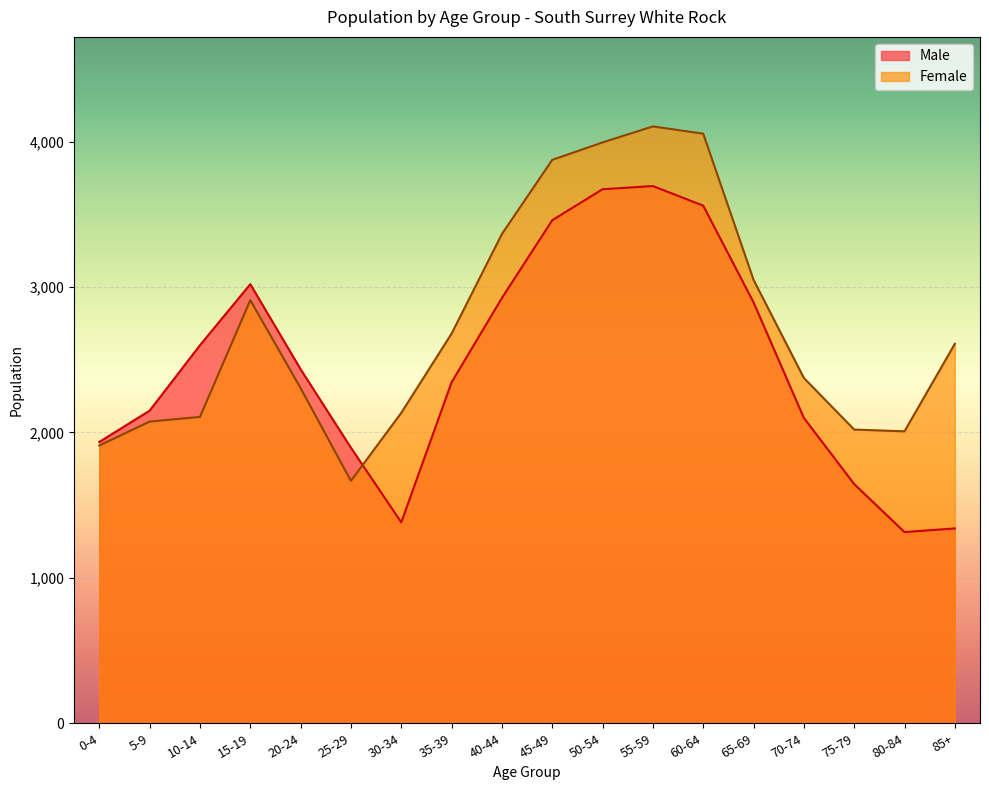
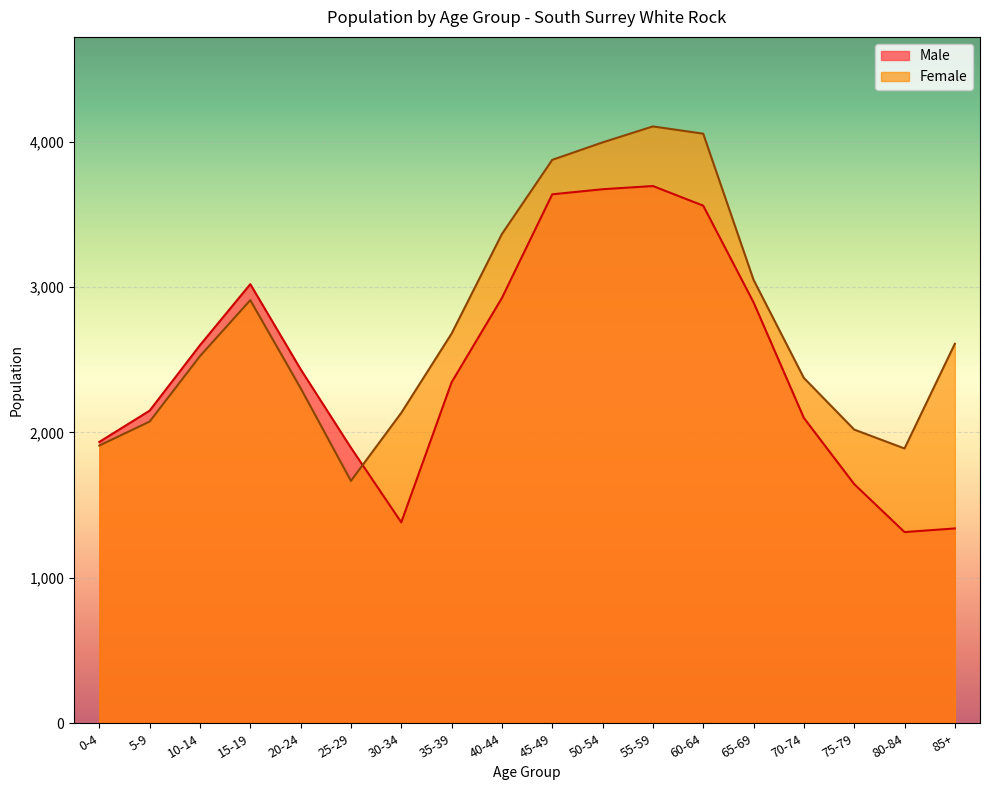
  {
    "Male": {
      "0-4": "1,940",
      "5-9": "2,150",
      "10-14": "2,600",
      "15-19": "3,020",
      "20-24": "2,440",
      "25-29": "1,900",
      "30-34": "1,380",
      "35-39": "2,350",
      "40-44": "2,930",
-     "45-49": "3,460",
+     "45-49": "3,640",
      "50-54": "3,670",
      "55-59": "3,700",
      "60-64": "3,560",
      "65-69": "2,900",
      "70-74": "2,100",
      "75-79": "1,650",
      "80-84": "1,320",
      "85+": "1,340"
    },
    "Female": {
      "0-4": "1,910",
      "5-9": "2,080",
-     "10-14": "2,110",
+     "10-14": "2,530",
      "15-19": "2,910",
      "20-24": "2,310",
      "25-29": "1,670",
      "30-34": "2,140",
      "35-39": "2,680",
      "40-44": "3,370",
      "45-49": "3,880",
      "50-54": "4,000",
      "55-59": "4,110",
      "60-64": "4,060",
      "65-69": "3,050",
      "70-74": "2,380",
      "75-79": "2,020",
-     "80-84": "2,010",
+     "80-84": "1,890",
      "85+": "2,610"
    }
  }
